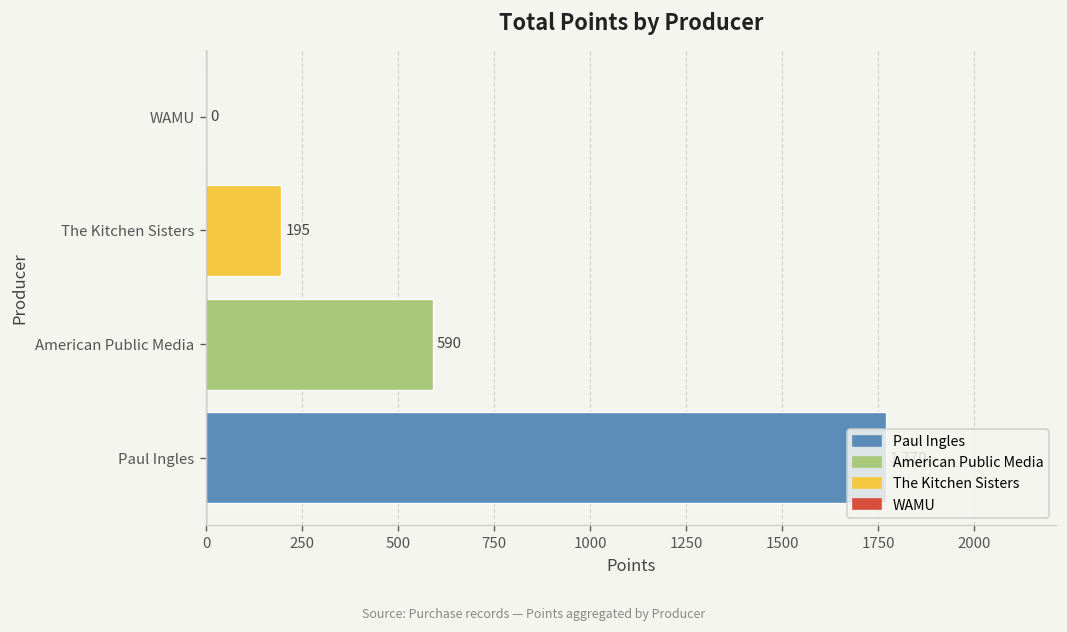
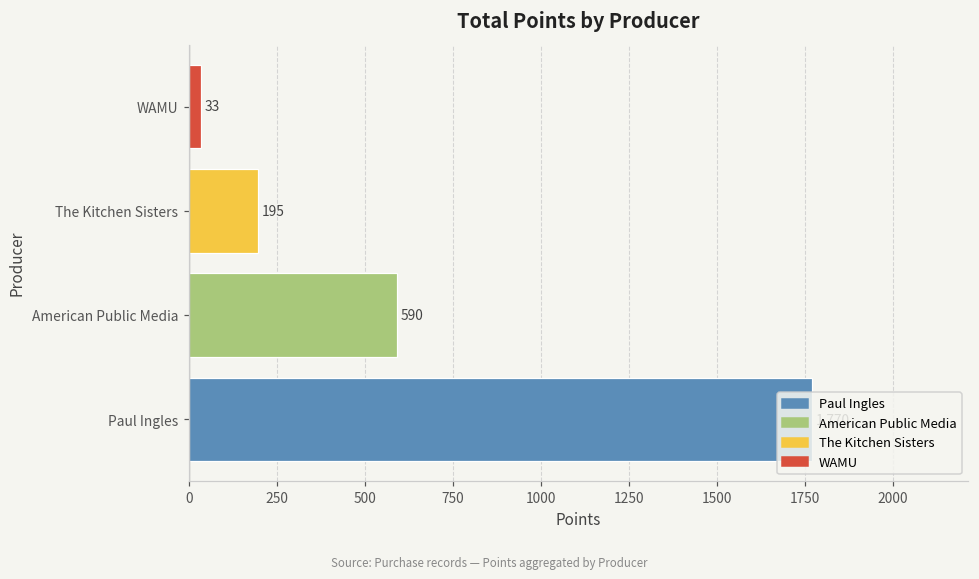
  {
-   "WAMU": 0,
+   "WAMU": 33,
    "American Public Media": 590
  }
